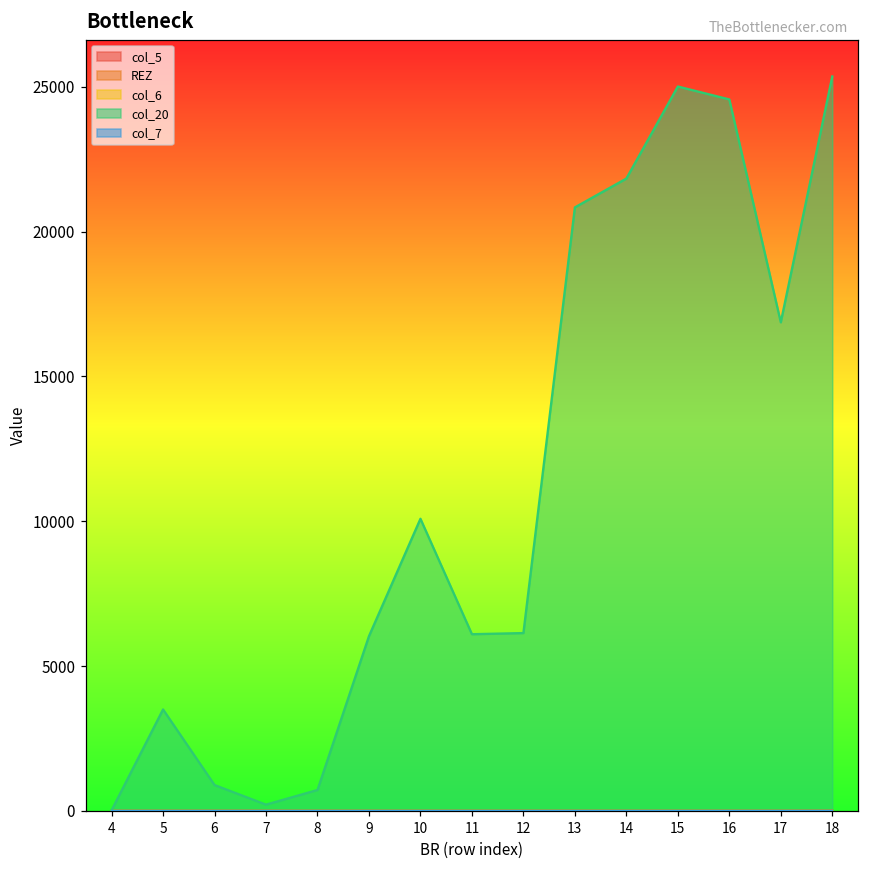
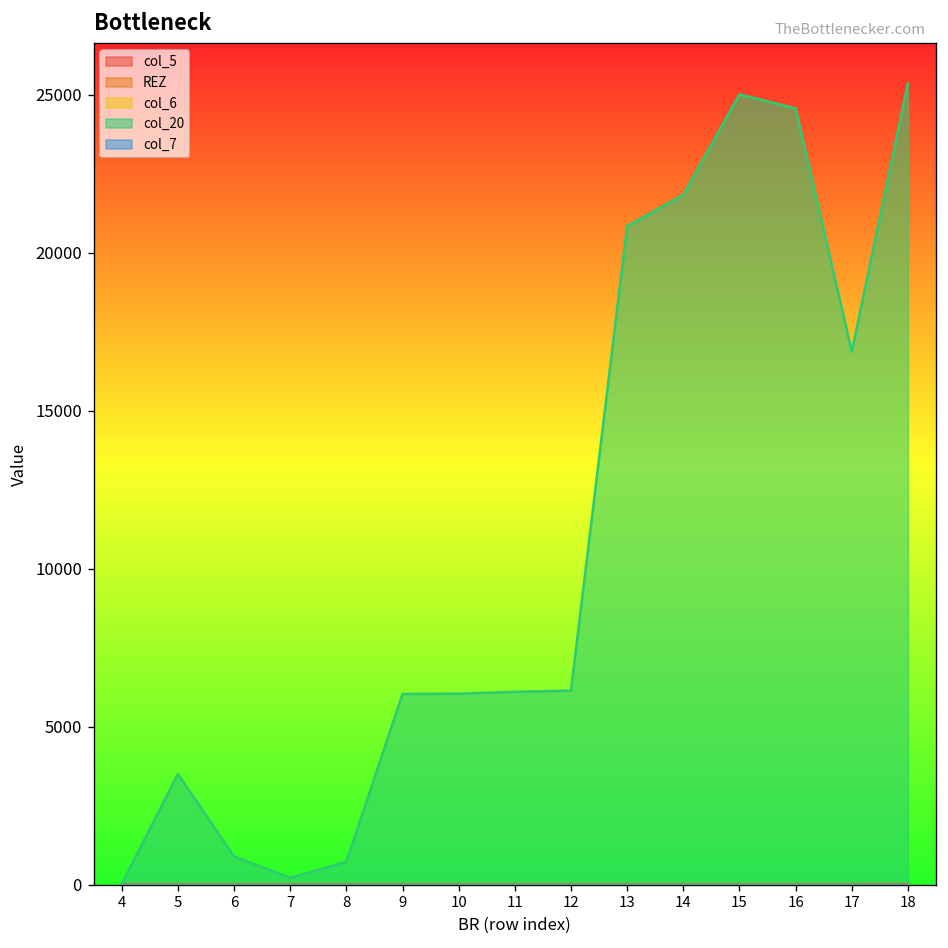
  {
    "col_7": {
      "5": 0,
      "6": 0,
      "7": 0,
      "8": 0,
      "9": 0,
      "10": 0,
      "11": 0,
      "12": 0,
      "13": 0,
      "14": 0,
      "15": 0,
      "16": 0,
      "17": 0,
      "18": 0
    },
    "col_20": {
      "5": 3500,
      "6": 900,
      "7": 200,
      "8": 700,
      "9": 6000,
-     "10": 10100,
+     "10": 6000,
      "11": 6100,
      "12": 6100,
      "13": 20800,
      "14": 21800,
      "15": 25000,
      "16": 24600,
      "17": 16900,
      "18": 25400
    }
  }
